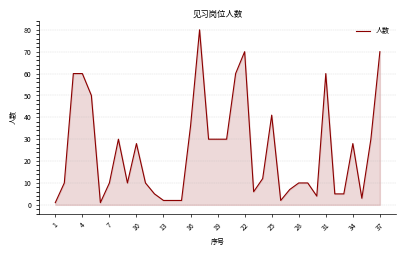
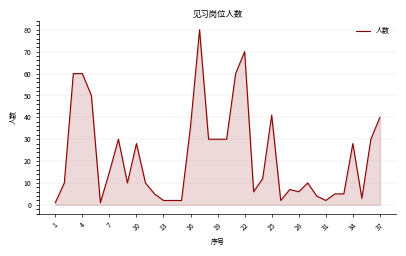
  {
    "1": 1,
    "4": 60,
-   "7": 10,
+   "7": 15,
    "10": 28,
    "13": 2,
    "16": 36,
    "19": 30,
    "22": 70,
    "25": 41,
-   "28": 10,
-   "31": 60,
+   "28": 6,
+   "31": 2,
    "34": 28,
-   "37": 70
+   "37": 40
  }
